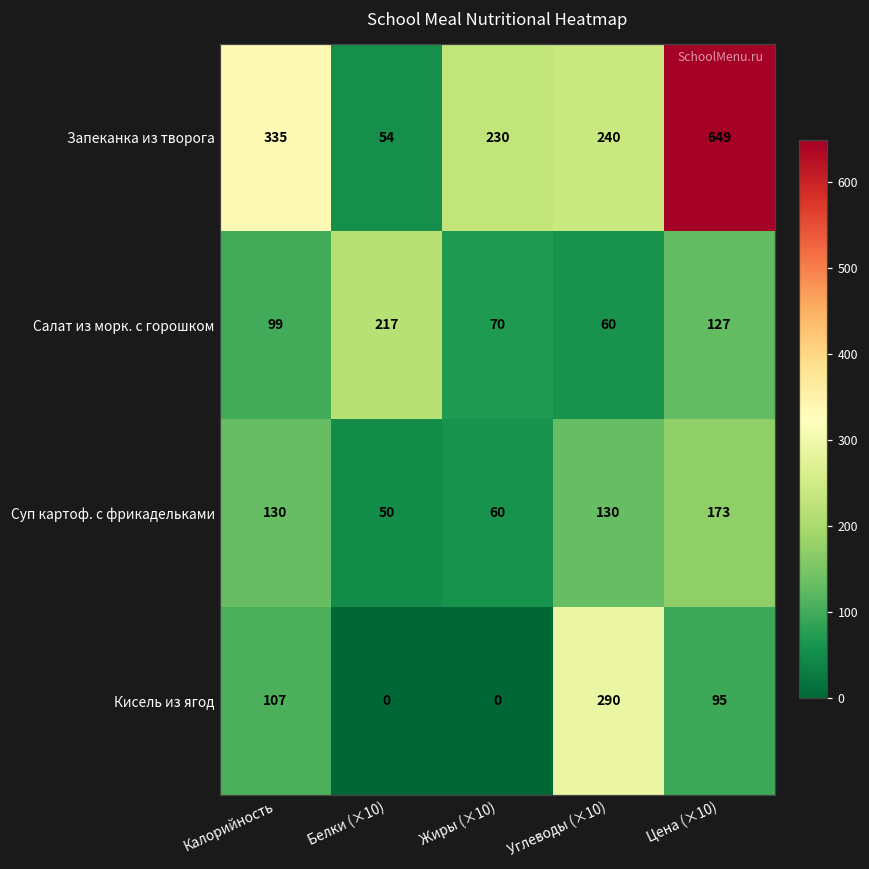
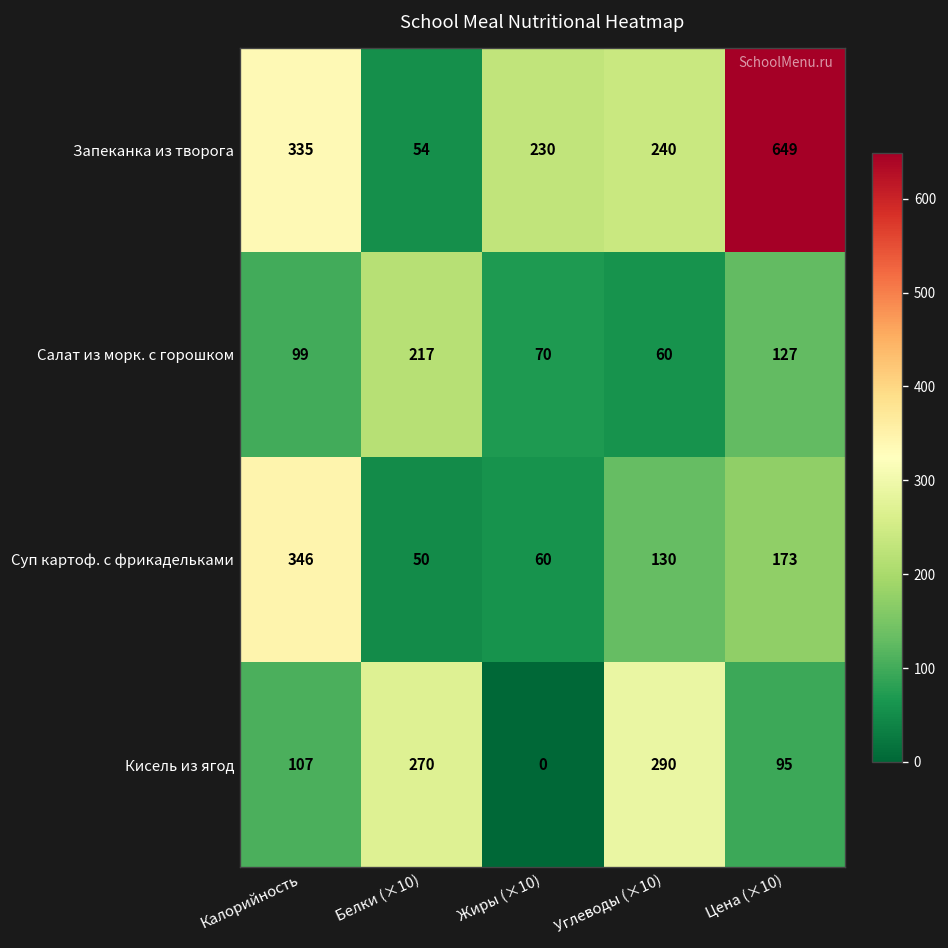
  {
    "Запеканка из творога": {
      "Калорийность": 335,
      "Белки (×10)": 54,
      "Жиры (×10)": 230,
      "Углеводы (×10)": 240
    },
    "Салат из морк. с горошком": {
      "Калорийность": 99,
      "Белки (×10)": 217,
      "Жиры (×10)": 70,
      "Углеводы (×10)": 60,
      "Цена (×10)": 127
    },
    "Суп картоф. с фрикадельками": {
-     "Калорийность": 130,
+     "Калорийность": 346,
      "Белки (×10)": 50,
      "Жиры (×10)": 60,
      "Углеводы (×10)": 130,
      "Цена (×10)": 173
    },
    "Кисель из ягод": {
      "Калорийность": 107,
-     "Белки (×10)": 0,
+     "Белки (×10)": 270,
      "Жиры (×10)": 0,
      "Углеводы (×10)": 290,
      "Цена (×10)": 95
    }
  }
